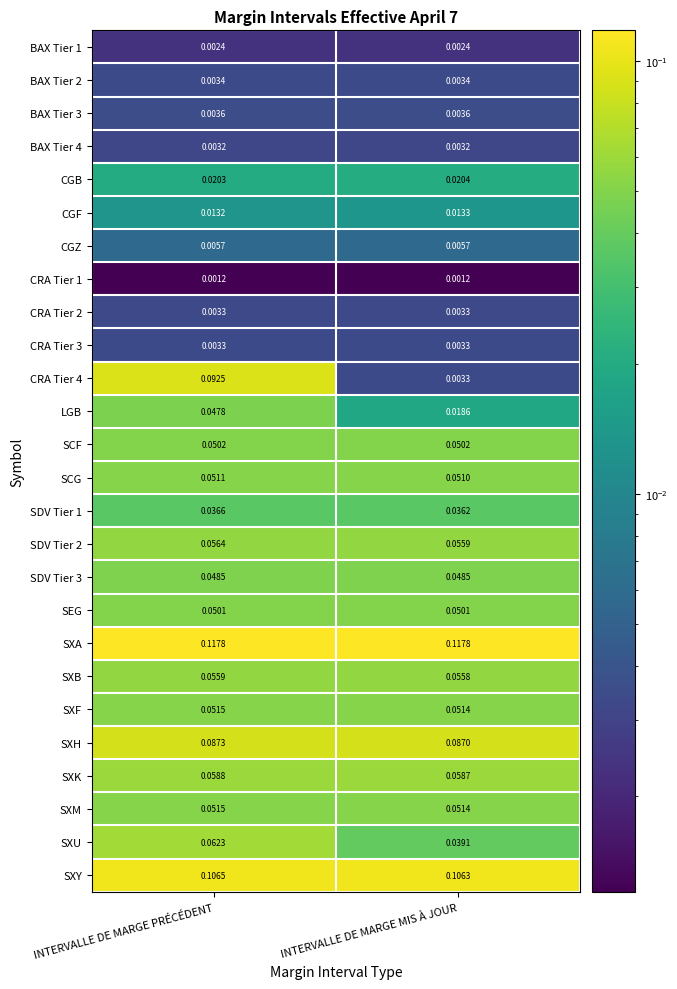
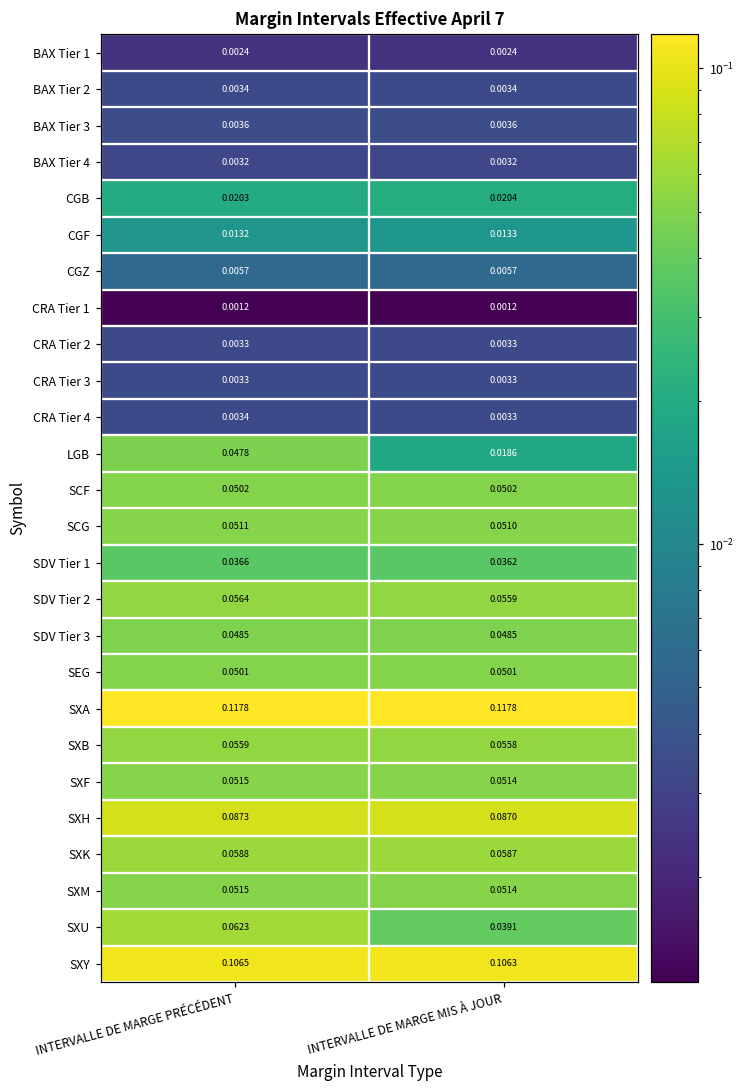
  {
    "BAX Tier 1": {
      "INTERVALLE DE MARGE PRÉCÉDENT": 0.0024,
      "INTERVALLE DE MARGE MIS À JOUR": 0.0024
    },
    "BAX Tier 2": {
      "INTERVALLE DE MARGE PRÉCÉDENT": 0.0034,
      "INTERVALLE DE MARGE MIS À JOUR": 0.0034
    },
    "BAX Tier 3": {
      "INTERVALLE DE MARGE PRÉCÉDENT": 0.0036,
      "INTERVALLE DE MARGE MIS À JOUR": 0.0036
    },
    "BAX Tier 4": {
      "INTERVALLE DE MARGE PRÉCÉDENT": 0.0032,
      "INTERVALLE DE MARGE MIS À JOUR": 0.0032
    },
    "CGB": {
      "INTERVALLE DE MARGE PRÉCÉDENT": 0.0203,
      "INTERVALLE DE MARGE MIS À JOUR": 0.0204
    },
    "CGF": {
      "INTERVALLE DE MARGE PRÉCÉDENT": 0.0132,
      "INTERVALLE DE MARGE MIS À JOUR": 0.0133
    },
    "CGZ": {
      "INTERVALLE DE MARGE PRÉCÉDENT": 0.0057,
      "INTERVALLE DE MARGE MIS À JOUR": 0.0057
    },
    "CRA Tier 1": {
      "INTERVALLE DE MARGE PRÉCÉDENT": 0.0012,
      "INTERVALLE DE MARGE MIS À JOUR": 0.0012
    },
    "CRA Tier 2": {
      "INTERVALLE DE MARGE PRÉCÉDENT": 0.0033,
      "INTERVALLE DE MARGE MIS À JOUR": 0.0033
    },
    "CRA Tier 3": {
      "INTERVALLE DE MARGE PRÉCÉDENT": 0.0033,
      "INTERVALLE DE MARGE MIS À JOUR": 0.0033
    },
    "CRA Tier 4": {
-     "INTERVALLE DE MARGE PRÉCÉDENT": 0.0925,
+     "INTERVALLE DE MARGE PRÉCÉDENT": 0.0034,
      "INTERVALLE DE MARGE MIS À JOUR": 0.0033
    },
    "LGB": {
      "INTERVALLE DE MARGE PRÉCÉDENT": 0.0478,
      "INTERVALLE DE MARGE MIS À JOUR": 0.0186
    },
    "SCF": {
      "INTERVALLE DE MARGE PRÉCÉDENT": 0.0502,
      "INTERVALLE DE MARGE MIS À JOUR": 0.0502
    },
    "SCG": {
      "INTERVALLE DE MARGE PRÉCÉDENT": 0.0511,
      "INTERVALLE DE MARGE MIS À JOUR": 0.0510
    },
    "SDV Tier 1": {
      "INTERVALLE DE MARGE PRÉCÉDENT": 0.0366,
      "INTERVALLE DE MARGE MIS À JOUR": 0.0362
    },
    "SDV Tier 2": {
      "INTERVALLE DE MARGE PRÉCÉDENT": 0.0564,
      "INTERVALLE DE MARGE MIS À JOUR": 0.0559
    },
    "SDV Tier 3": {
      "INTERVALLE DE MARGE PRÉCÉDENT": 0.0485,
      "INTERVALLE DE MARGE MIS À JOUR": 0.0485
    },
    "SEG": {
      "INTERVALLE DE MARGE PRÉCÉDENT": 0.0501,
      "INTERVALLE DE MARGE MIS À JOUR": 0.0501
    },
    "SXA": {
      "INTERVALLE DE MARGE PRÉCÉDENT": 0.1178,
      "INTERVALLE DE MARGE MIS À JOUR": 0.1178
    },
    "SXB": {
      "INTERVALLE DE MARGE PRÉCÉDENT": 0.0559,
      "INTERVALLE DE MARGE MIS À JOUR": 0.0558
    },
    "SXF": {
      "INTERVALLE DE MARGE PRÉCÉDENT": 0.0515,
      "INTERVALLE DE MARGE MIS À JOUR": 0.0514
    },
    "SXH": {
      "INTERVALLE DE MARGE PRÉCÉDENT": 0.0873,
      "INTERVALLE DE MARGE MIS À JOUR": 0.0870
    },
    "SXK": {
      "INTERVALLE DE MARGE PRÉCÉDENT": 0.0588,
      "INTERVALLE DE MARGE MIS À JOUR": 0.0587
    },
    "SXM": {
      "INTERVALLE DE MARGE PRÉCÉDENT": 0.0515,
      "INTERVALLE DE MARGE MIS À JOUR": 0.0514
    },
    "SXU": {
      "INTERVALLE DE MARGE PRÉCÉDENT": 0.0623,
      "INTERVALLE DE MARGE MIS À JOUR": 0.0391
    },
    "SXY": {
      "INTERVALLE DE MARGE PRÉCÉDENT": 0.1065,
      "INTERVALLE DE MARGE MIS À JOUR": 0.1063
    }
  }
